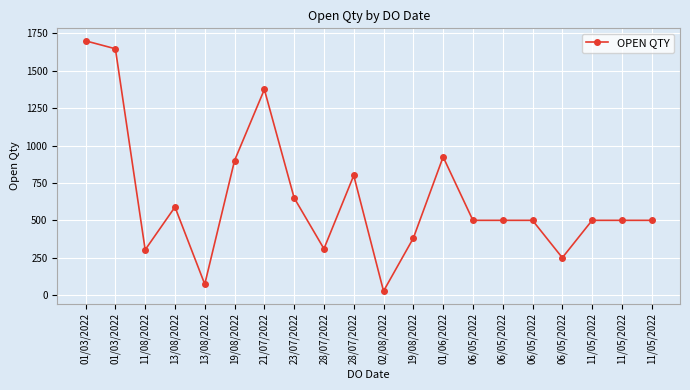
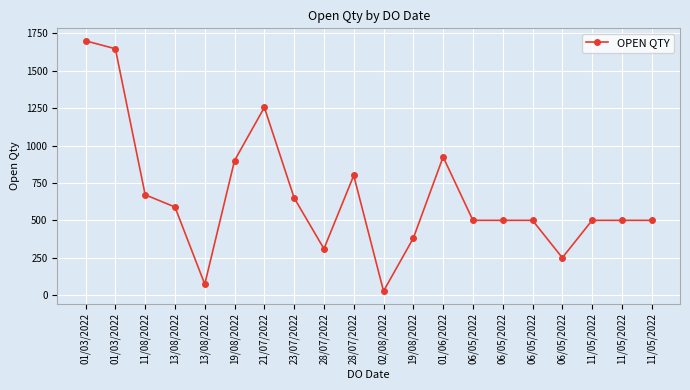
  {
-   "11/08/2022": 300,
-   "21/07/2022": 1380,
+   "11/08/2022": 670,
+   "21/07/2022": 1260,
    "23/07/2022": 650,
    "02/08/2022": 30,
    "01/06/2022": 920
  }
